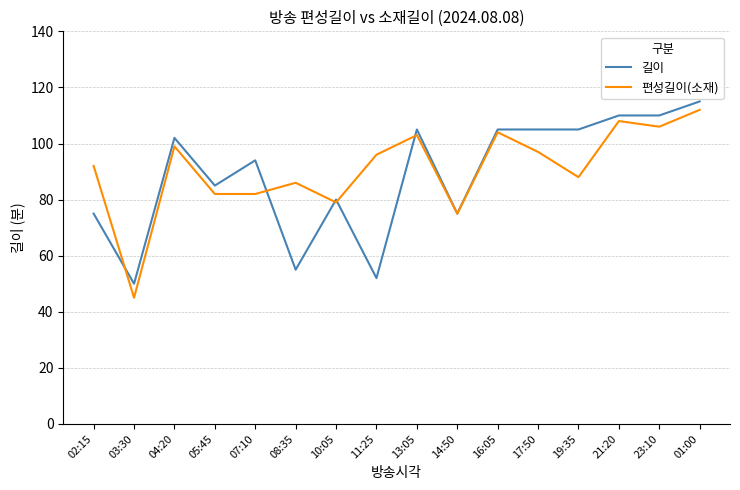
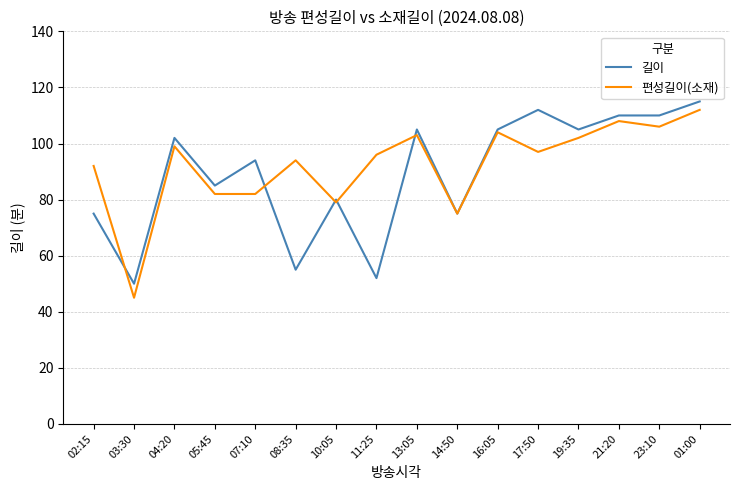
  {
    "길이": {
      "02:15": 75,
      "03:30": 50,
      "04:20": 102,
      "05:45": 85,
      "07:10": 94,
      "08:35": 55,
      "10:05": 80,
      "11:25": 52,
      "13:05": 105,
      "16:05": 105,
-     "17:50": 105,
+     "17:50": 112,
      "19:35": 105,
      "21:20": 110,
      "23:10": 110,
      "01:00": 115
    },
    "편성길이(소재)": {
      "02:15": 92,
      "03:30": 45,
      "04:20": 99,
      "05:45": 82,
      "07:10": 82,
-     "08:35": 86,
+     "08:35": 94,
      "10:05": 79,
      "11:25": 96,
      "13:05": 103,
      "16:05": 104,
      "17:50": 97,
-     "19:35": 88,
+     "19:35": 102,
      "21:20": 108,
      "23:10": 106,
      "01:00": 112
    }
  }
